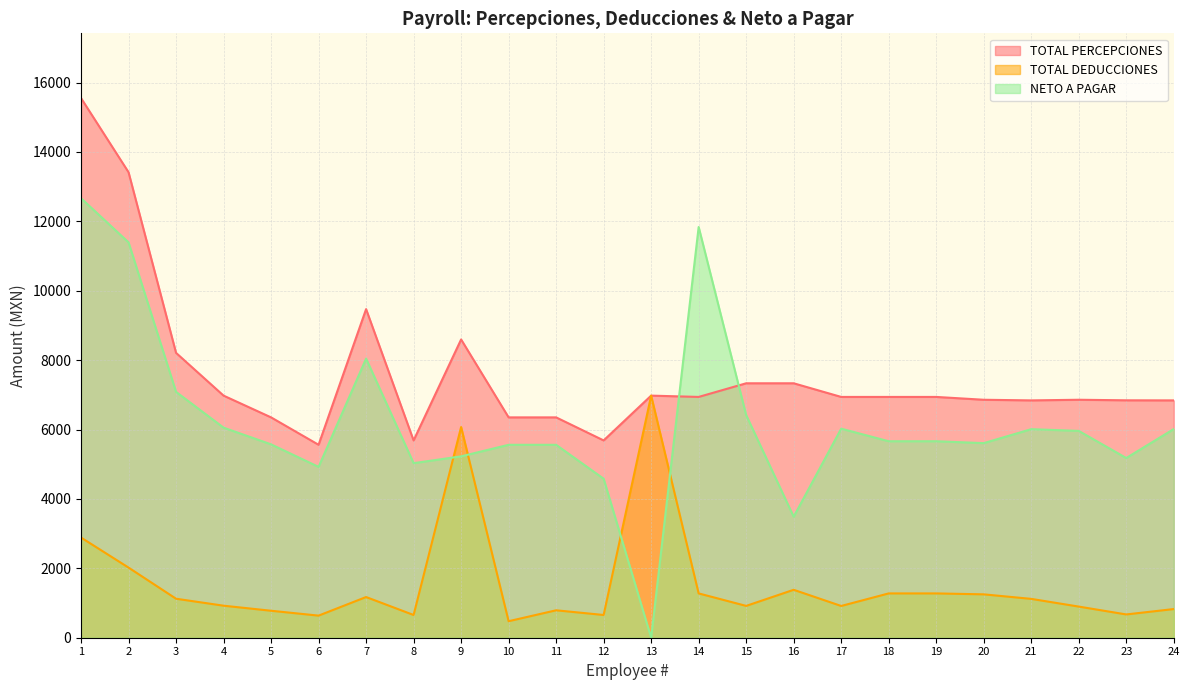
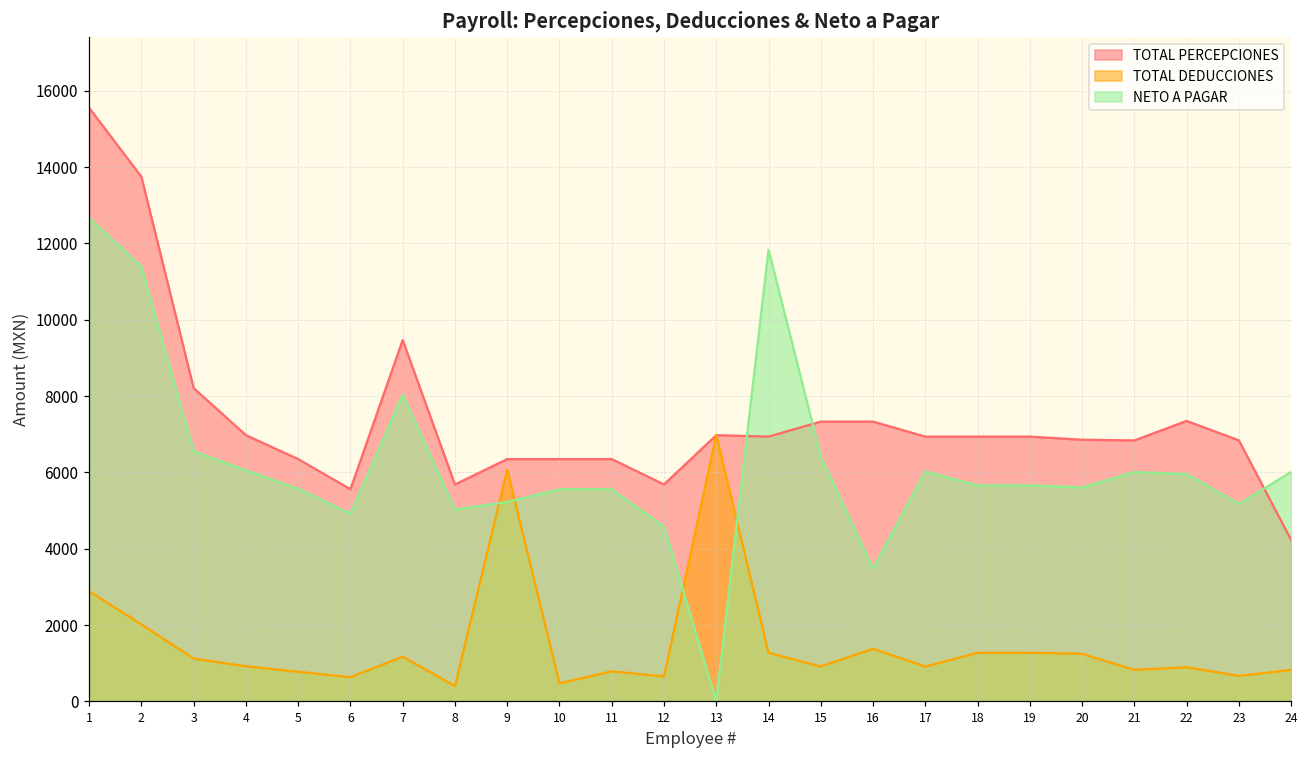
  {
    "TOTAL PERCEPCIONES": {
      "1": 15600,
-     "2": 13400,
+     "2": 13700,
      "3": 8200,
      "4": 7000,
      "5": 6400,
      "6": 5600,
      "7": 9500,
      "8": 5700,
-     "9": 8600,
+     "9": 6400,
      "10": 6400,
      "11": 6400,
      "12": 5700,
      "14": 6900,
      "15": 7300,
      "16": 7300,
      "17": 6900,
      "18": 6900,
      "19": 6900,
      "20": 6900,
      "21": 6800,
-     "22": 6900,
+     "22": 7400,
      "23": 6800,
-     "24": 6800
+     "24": 4200
    },
    "TOTAL DEDUCCIONES": {
      "1": 2900,
      "2": 2000,
      "3": 1100,
      "4": 900,
      "5": 800,
      "6": 600,
      "7": 1200,
-     "8": 700,
+     "8": 400,
      "9": 6100,
      "10": 500,
      "11": 800,
      "12": 700,
      "14": 1300,
      "15": 900,
      "16": 1400,
      "17": 900,
      "18": 1300,
      "19": 1300,
      "20": 1300,
-     "21": 1100,
+     "21": 800,
      "22": 900,
      "23": 700,
      "24": 800
    },
    "NETO A PAGAR": {
      "1": 12700,
      "2": 11400,
-     "3": 7100,
+     "3": 6600,
      "4": 6100,
      "5": 5600,
      "6": 4900,
      "7": 8000,
      "8": 5000,
      "9": 5200,
      "10": 5600,
      "11": 5600,
      "12": 4600,
      "13": 0,
      "14": 11800,
      "15": 6400,
      "16": 3500,
      "17": 6000,
      "18": 5700,
      "19": 5700,
      "20": 5600,
      "21": 6000,
      "22": 6000,
      "23": 5200,
      "24": 6000
    }
  }
